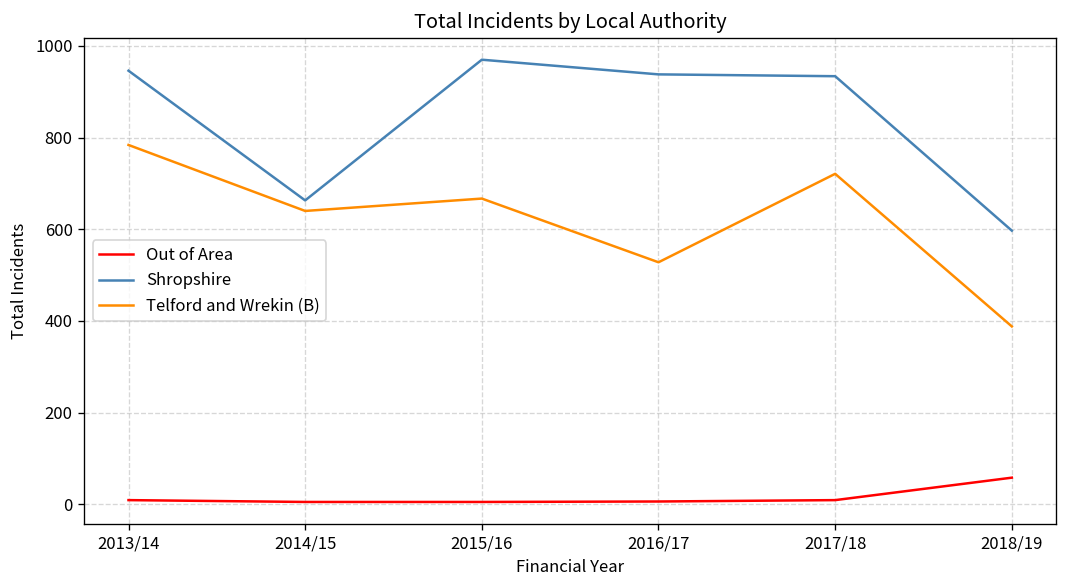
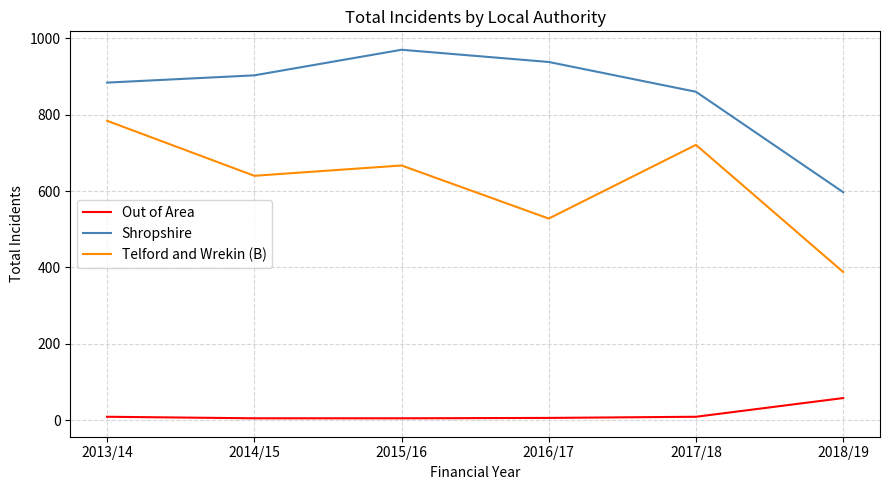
  {
    "Out of Area": {
      "2013/14": 10,
      "2014/15": 10,
      "2015/16": 10,
      "2016/17": 10,
      "2017/18": 10,
      "2018/19": 60
    },
    "Shropshire": {
-     "2013/14": 950,
-     "2014/15": 660,
+     "2013/14": 880,
+     "2014/15": 900,
      "2015/16": 970,
      "2016/17": 940,
-     "2017/18": 930,
+     "2017/18": 860,
      "2018/19": 600
    },
    "Telford and Wrekin (B)": {
      "2013/14": 780,
      "2014/15": 640,
      "2015/16": 670,
      "2016/17": 530,
      "2017/18": 720,
      "2018/19": 390
    }
  }
